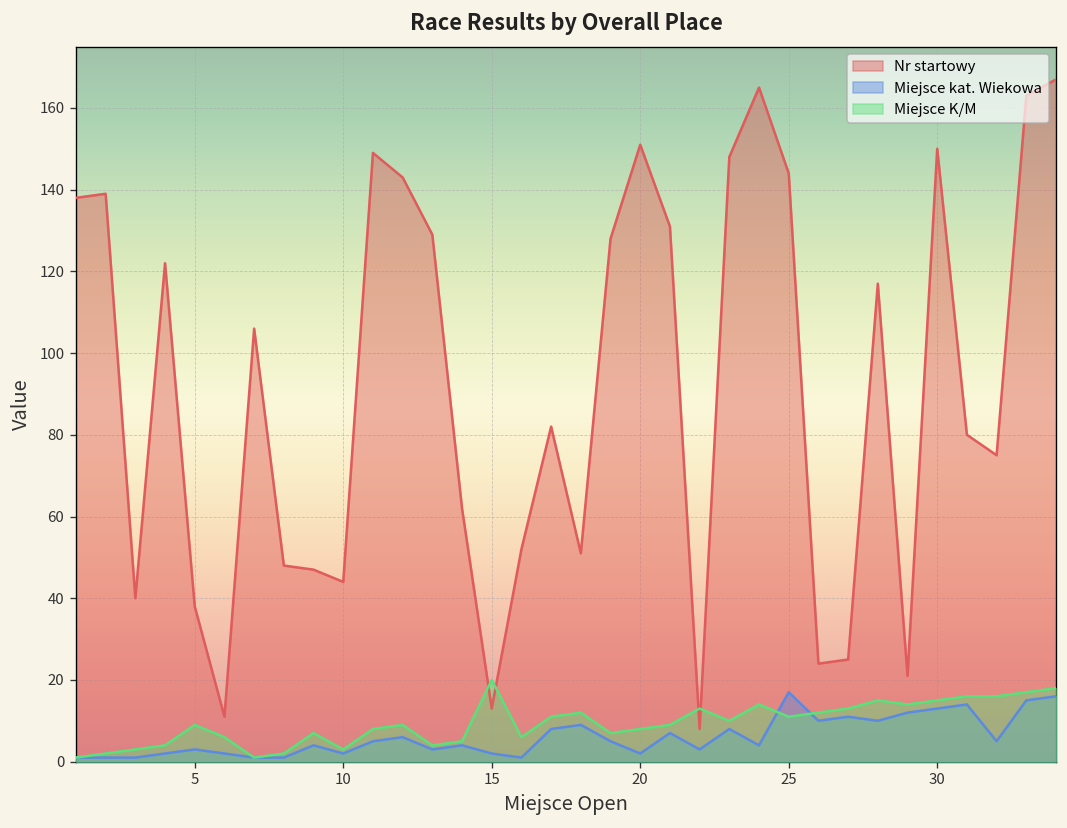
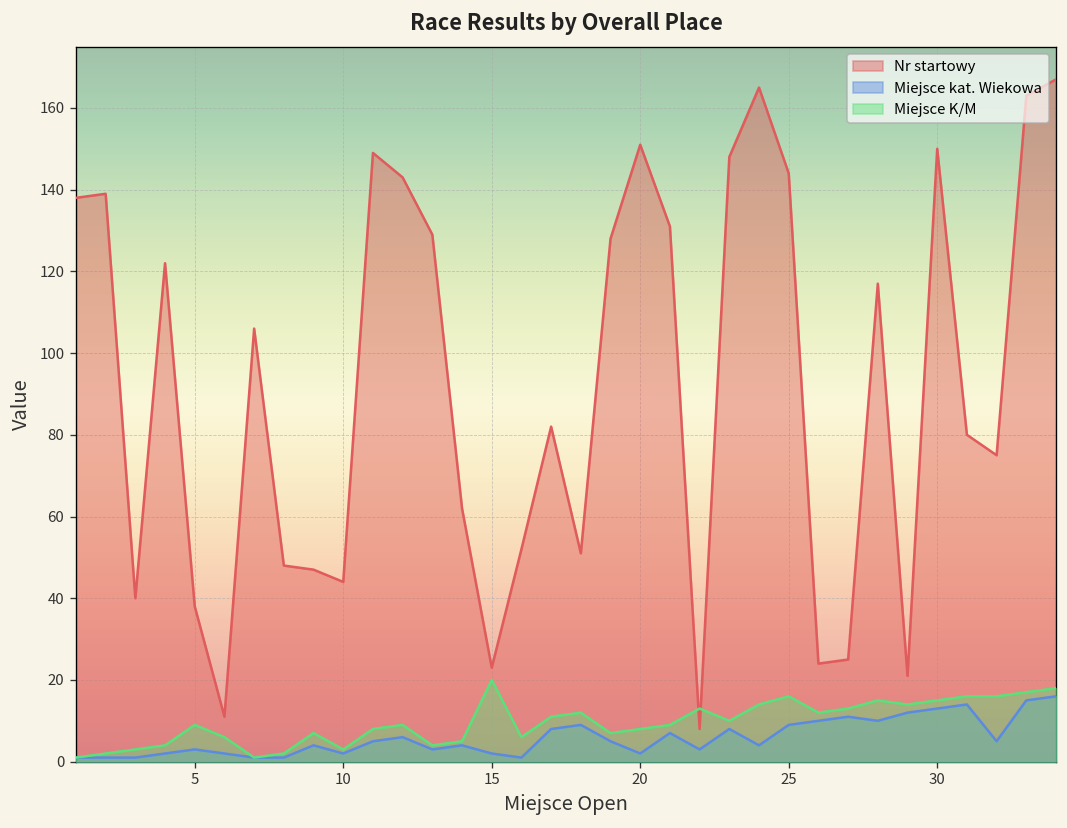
  {
    "Nr startowy": {
      "5": 38,
      "10": 44,
-     "15": 13,
+     "15": 23,
      "20": 151,
      "25": 144,
      "30": 150
    },
    "Miejsce kat. Wiekowa": {
      "5": 3,
      "10": 2,
      "15": 2,
      "20": 2,
-     "25": 17,
+     "25": 9,
      "30": 13
    },
    "Miejsce K/M": {
      "5": 9,
      "10": 3,
      "15": 20,
      "20": 8,
-     "25": 11,
+     "25": 16,
      "30": 15
    }
  }
